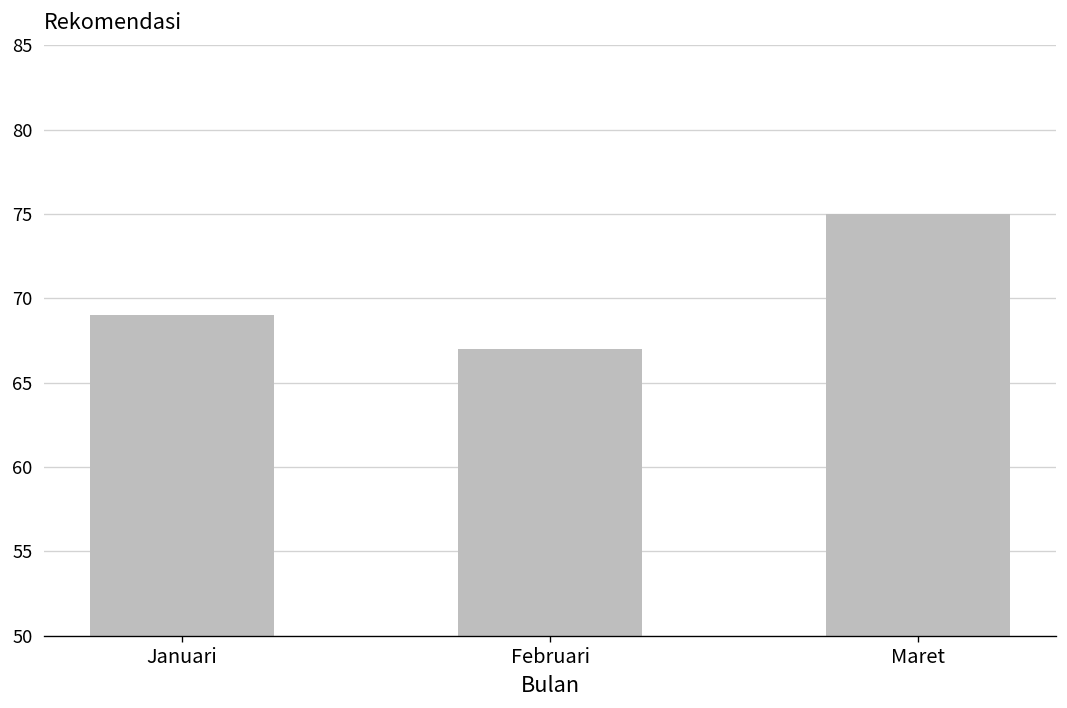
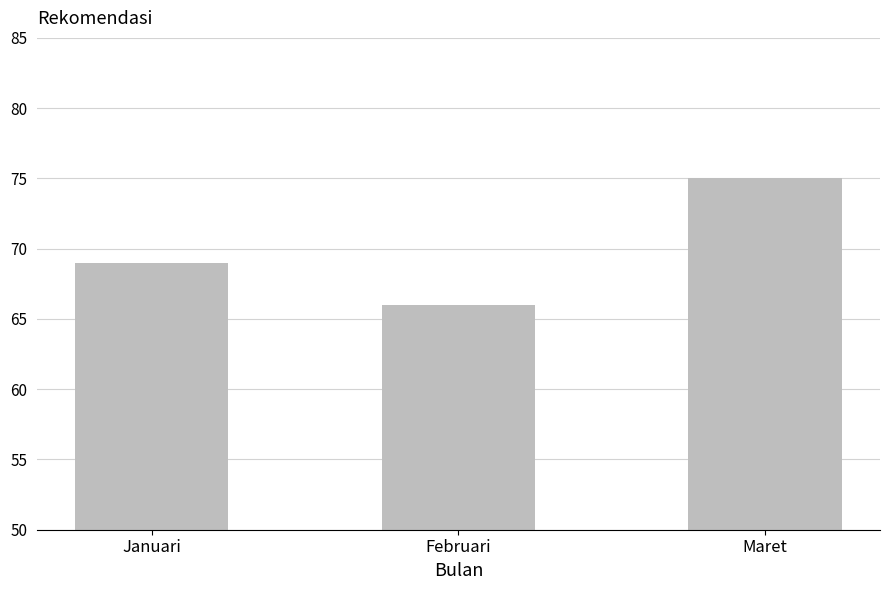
  {
    "Januari": 69,
-   "Februari": 67,
+   "Februari": 66,
    "Maret": 75
  }
